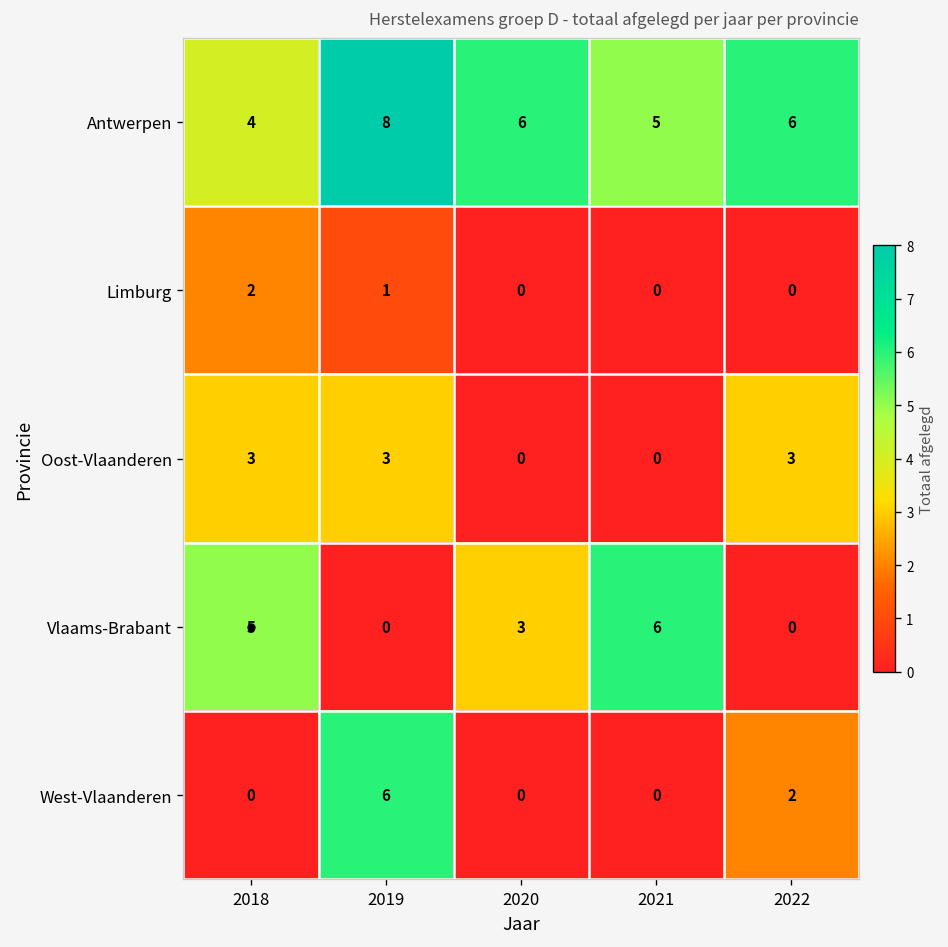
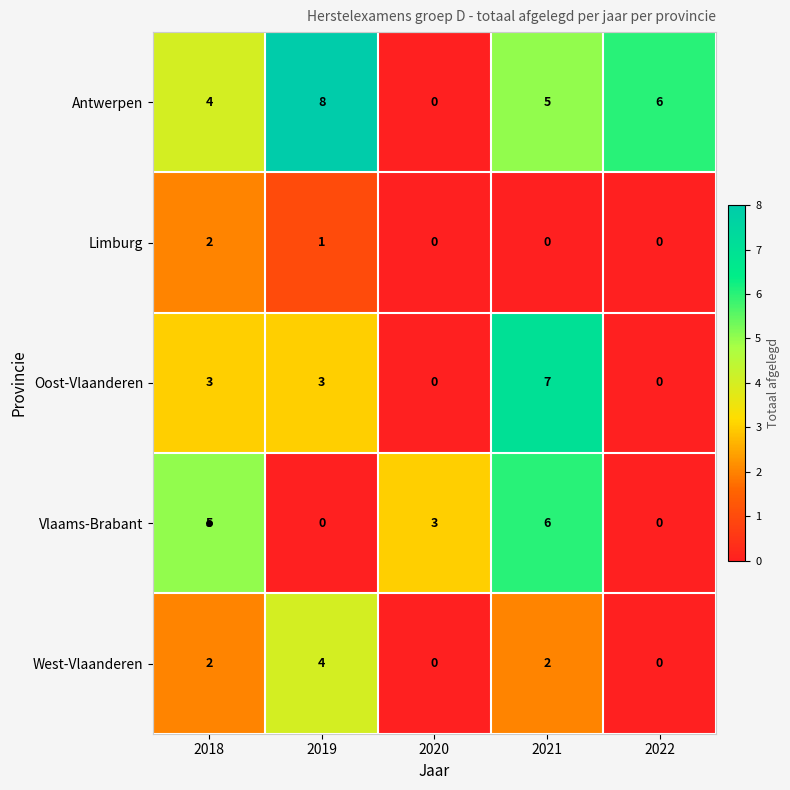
  {
    "Antwerpen": {
      "2018": 4,
      "2019": 8,
-     "2020": 6,
+     "2020": 0,
      "2021": 5,
      "2022": 6
    },
    "Limburg": {
      "2018": 2,
      "2019": 1,
      "2020": 0,
      "2021": 0,
      "2022": 0
    },
    "Oost-Vlaanderen": {
      "2018": 3,
      "2019": 3,
      "2020": 0,
-     "2021": 0,
-     "2022": 3
+     "2021": 7,
+     "2022": 0
    },
    "Vlaams-Brabant": {
      "2019": 0,
      "2020": 3,
      "2021": 6,
      "2022": 0
    },
    "West-Vlaanderen": {
-     "2018": 0,
-     "2019": 6,
+     "2018": 2,
+     "2019": 4,
      "2020": 0,
-     "2021": 0,
-     "2022": 2
+     "2021": 2,
+     "2022": 0
    }
  }
